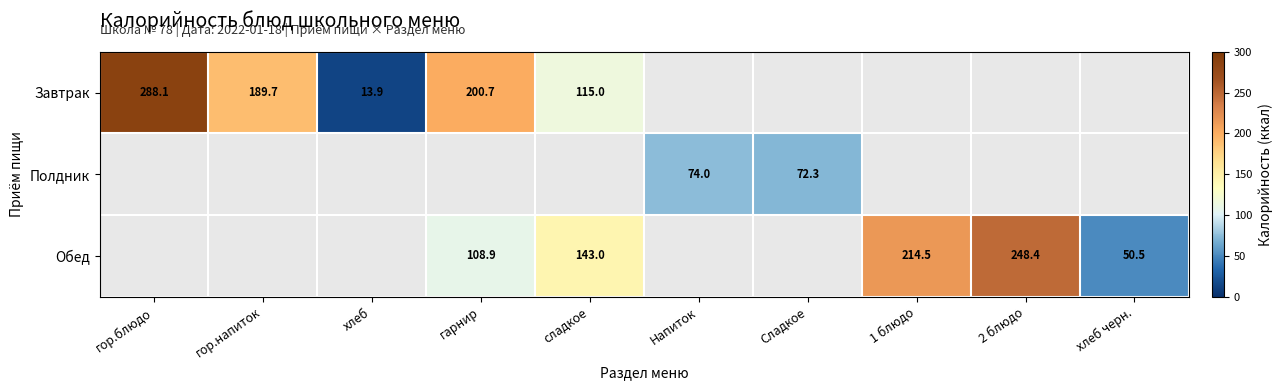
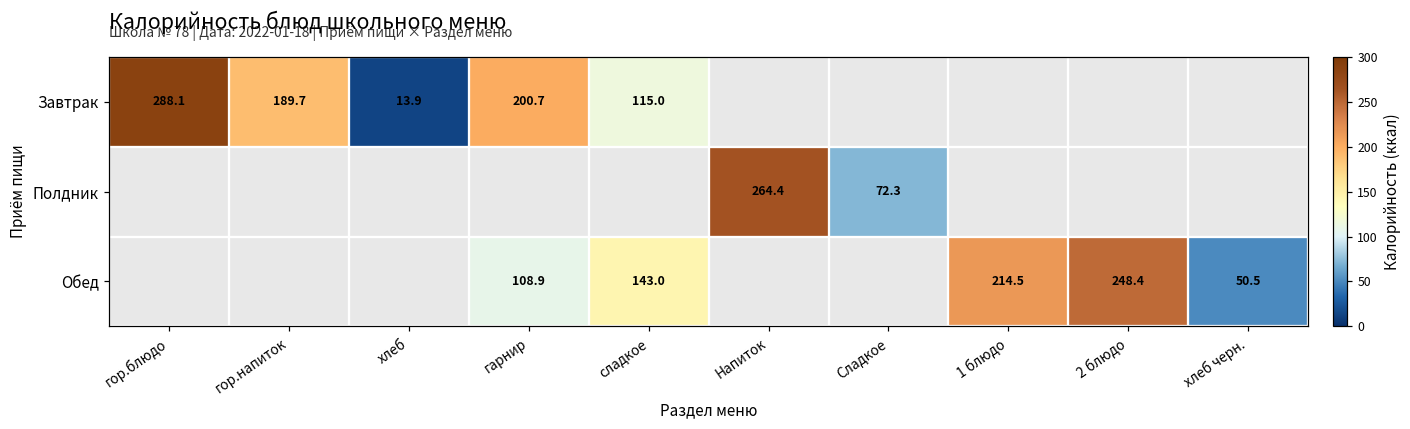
  {
    "Завтрак": {
      "гор.блюдо": 288.1,
      "гор.напиток": 189.7,
      "хлеб": 13.9,
      "гарнир": 200.7,
      "сладкое": 115.0
    },
    "Полдник": {
-     "Напиток": 74.0,
+     "Напиток": 264.4,
      "Сладкое": 72.3
    },
    "Обед": {
      "гарнир": 108.9,
      "сладкое": 143.0,
      "1 блюдо": 214.5,
      "2 блюдо": 248.4,
      "хлеб черн.": 50.5
    }
  }
